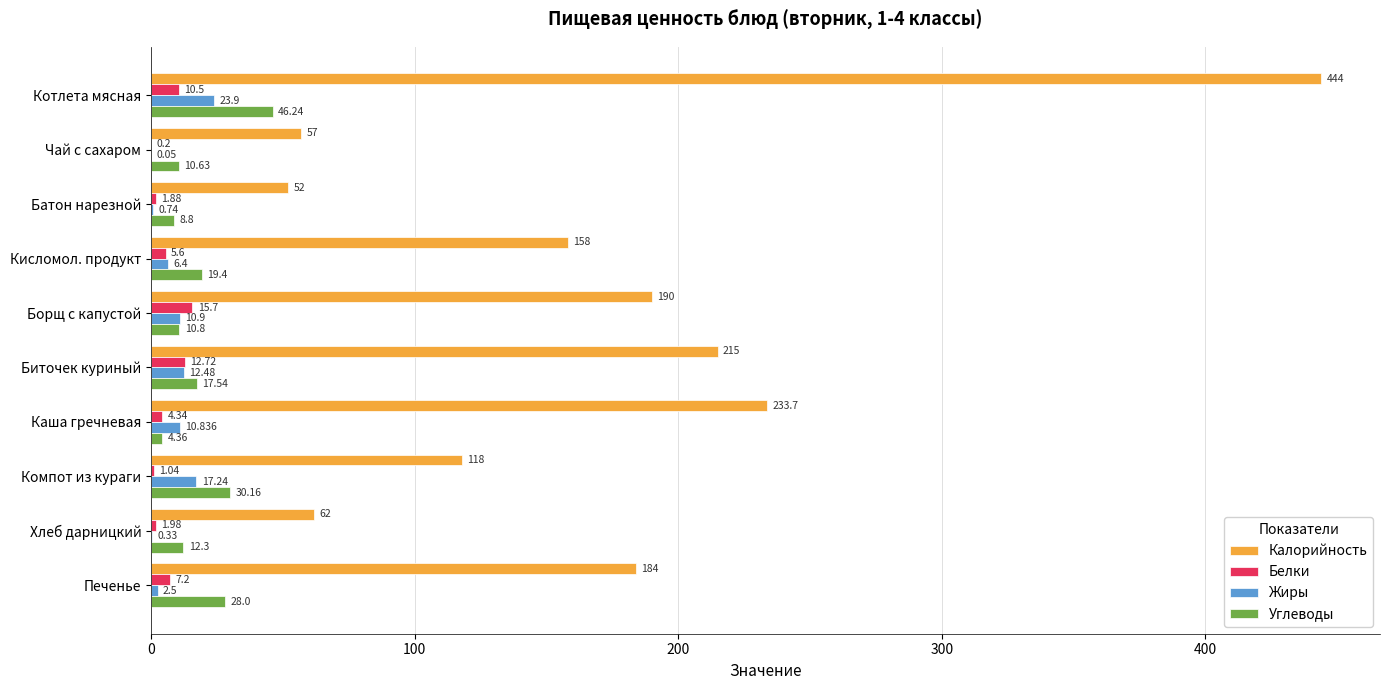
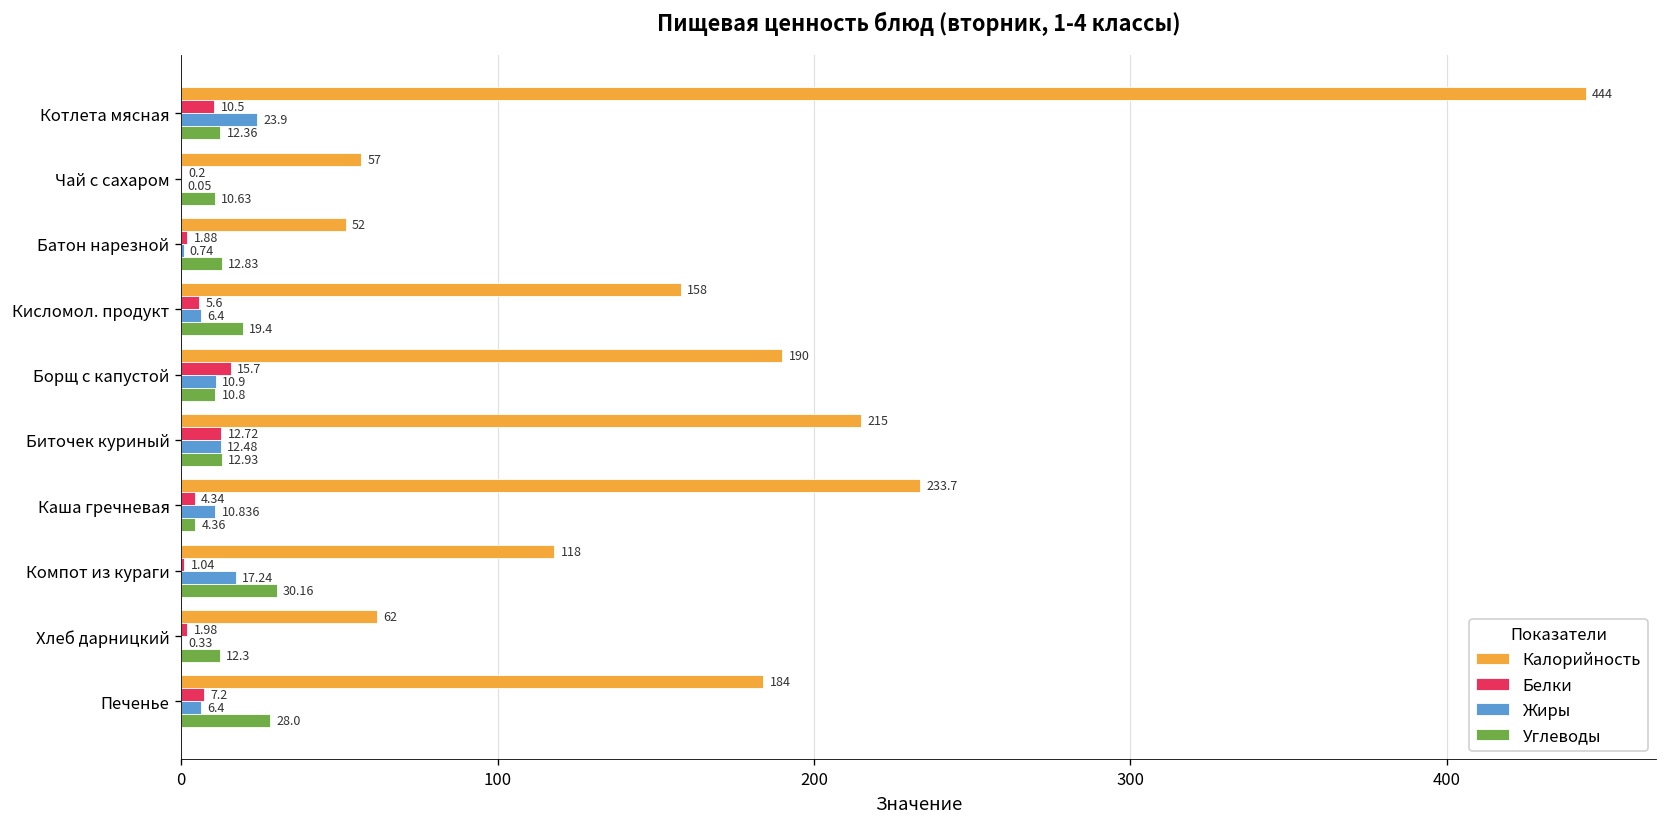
  {
    "Калорийность": {
      "Котлета мясная": 444,
      "Чай с сахаром": 57,
      "Батон нарезной": 52,
      "Кисломол. продукт": 158,
      "Борщ с капустой": 190,
      "Биточек куриный": 215,
      "Каша гречневая": 233.7,
      "Компот из кураги": 118,
      "Хлеб дарницкий": 62,
      "Печенье": 184
    },
    "Белки": {
      "Котлета мясная": 10.5,
      "Чай с сахаром": 0.2,
      "Батон нарезной": 1.88,
      "Кисломол. продукт": 5.6,
      "Борщ с капустой": 15.7,
      "Биточек куриный": 12.72,
      "Каша гречневая": 4.34,
      "Компот из кураги": 1.04,
      "Хлеб дарницкий": 1.98,
      "Печенье": 7.2
    },
    "Жиры": {
      "Котлета мясная": 23.9,
      "Чай с сахаром": 0.05,
      "Батон нарезной": 0.74,
      "Кисломол. продукт": 6.4,
      "Борщ с капустой": 10.9,
      "Биточек куриный": 12.48,
      "Каша гречневая": 10.836,
      "Компот из кураги": 17.24,
      "Хлеб дарницкий": 0.33,
-     "Печенье": 2.5
+     "Печенье": 6.4
    },
    "Углеводы": {
-     "Котлета мясная": 46.24,
+     "Котлета мясная": 12.36,
      "Чай с сахаром": 10.63,
-     "Батон нарезной": 8.8,
+     "Батон нарезной": 12.83,
      "Кисломол. продукт": 19.4,
      "Борщ с капустой": 10.8,
-     "Биточек куриный": 17.54,
+     "Биточек куриный": 12.93,
      "Каша гречневая": 4.36,
      "Компот из кураги": 30.16,
      "Хлеб дарницкий": 12.3,
      "Печенье": 28.0
    }
  }
